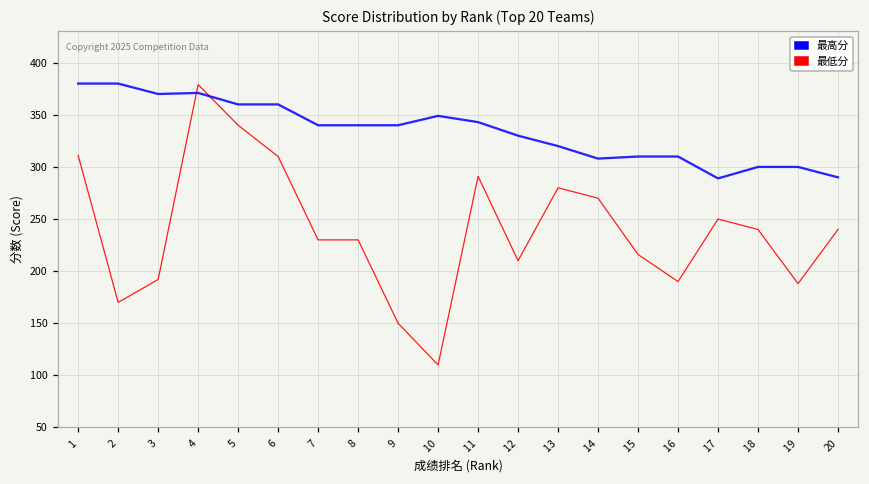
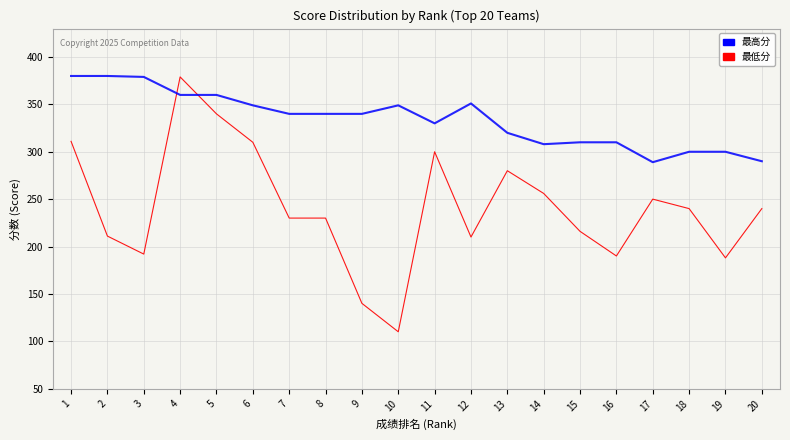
  {
    "最低分": {
      "1": 310,
-     "2": 170,
+     "2": 210,
      "3": 190,
      "4": 380,
      "5": 340,
      "6": 310,
      "7": 230,
      "8": 230,
-     "9": 150,
+     "9": 140,
      "10": 110,
-     "11": 290,
+     "11": 300,
      "12": 210,
      "13": 280,
-     "14": 270,
+     "14": 260,
      "15": 220,
      "16": 190,
      "17": 250,
      "18": 240,
      "19": 190,
      "20": 240
    },
    "最高分": {
      "1": 380,
      "2": 380,
-     "3": 370,
-     "4": 370,
+     "3": 380,
+     "4": 360,
      "5": 360,
-     "6": 360,
+     "6": 350,
      "7": 340,
      "8": 340,
      "9": 340,
      "10": 350,
-     "11": 340,
-     "12": 330,
+     "11": 330,
+     "12": 350,
      "13": 320,
      "14": 310,
      "15": 310,
      "16": 310,
      "17": 290,
      "18": 300,
      "19": 300,
      "20": 290
    }
  }
